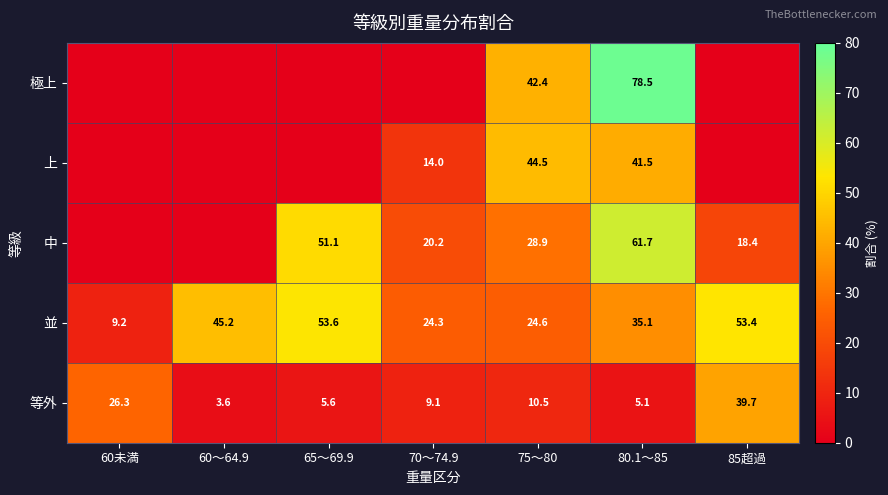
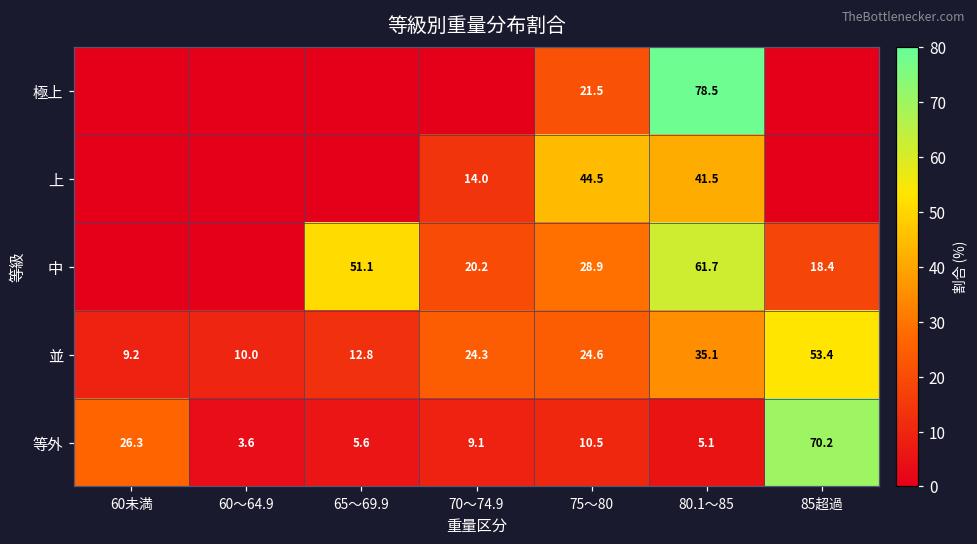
  {
    "極上": {
-     "75～80": 42.4,
+     "75～80": 21.5,
      "80.1～85": 78.5
    },
    "上": {
      "70～74.9": 14.0,
      "75～80": 44.5,
      "80.1～85": 41.5
    },
    "中": {
      "65～69.9": 51.1,
      "70～74.9": 20.2,
      "75～80": 28.9,
      "80.1～85": 61.7,
      "85超過": 18.4
    },
    "並": {
      "60未満": 9.2,
-     "60～64.9": 45.2,
-     "65～69.9": 53.6,
+     "60～64.9": 10.0,
+     "65～69.9": 12.8,
      "70～74.9": 24.3,
      "75～80": 24.6,
      "80.1～85": 35.1,
      "85超過": 53.4
    },
    "等外": {
      "60未満": 26.3,
      "60～64.9": 3.6,
      "65～69.9": 5.6,
      "70～74.9": 9.1,
      "75～80": 10.5,
      "80.1～85": 5.1,
-     "85超過": 39.7
+     "85超過": 70.2
    }
  }
